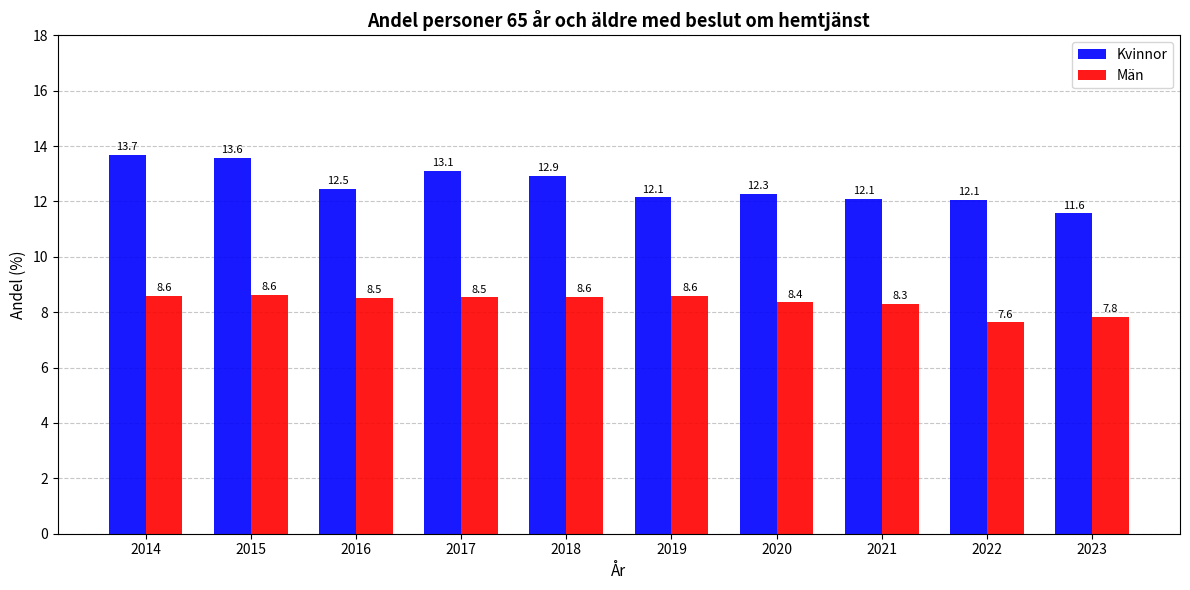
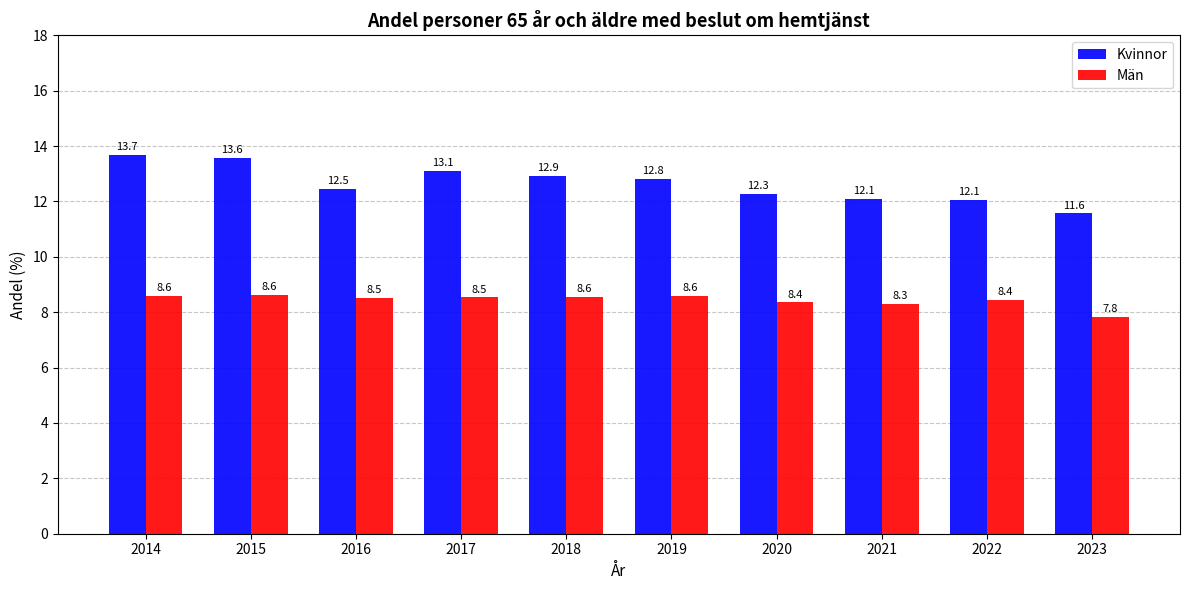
  {
    "Kvinnor": {
      "2014": 13.7,
      "2015": 13.6,
      "2016": 12.5,
      "2017": 13.1,
      "2018": 12.9,
-     "2019": 12.1,
+     "2019": 12.8,
      "2020": 12.3,
      "2021": 12.1,
      "2022": 12.1,
      "2023": 11.6
    },
    "Män": {
      "2014": 8.6,
      "2015": 8.6,
      "2016": 8.5,
      "2017": 8.5,
      "2018": 8.6,
      "2019": 8.6,
      "2020": 8.4,
      "2021": 8.3,
-     "2022": 7.6,
+     "2022": 8.4,
      "2023": 7.8
    }
  }
